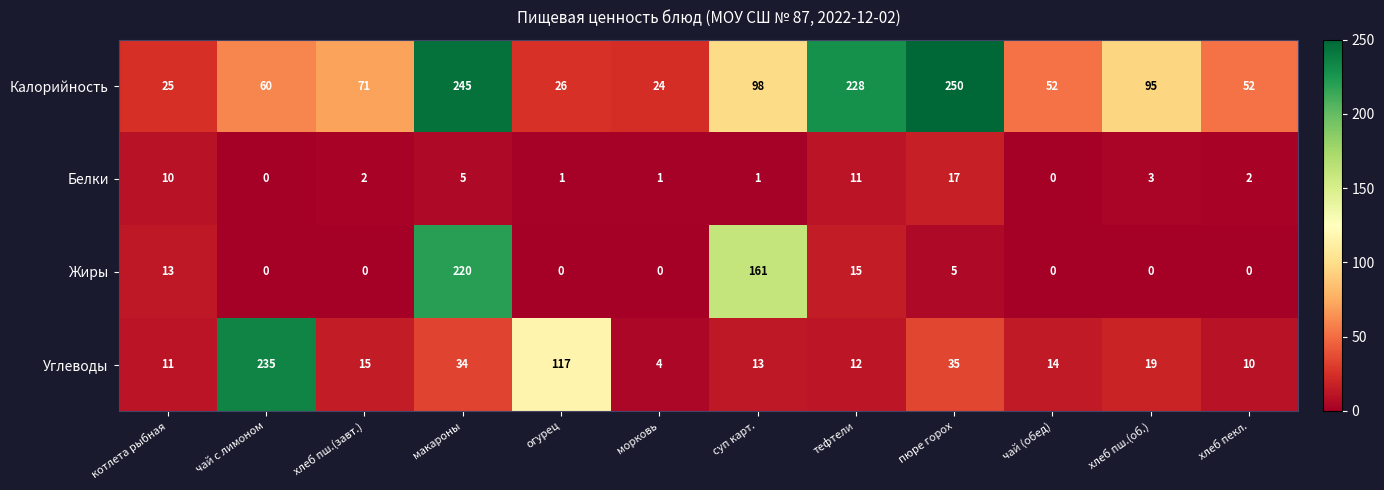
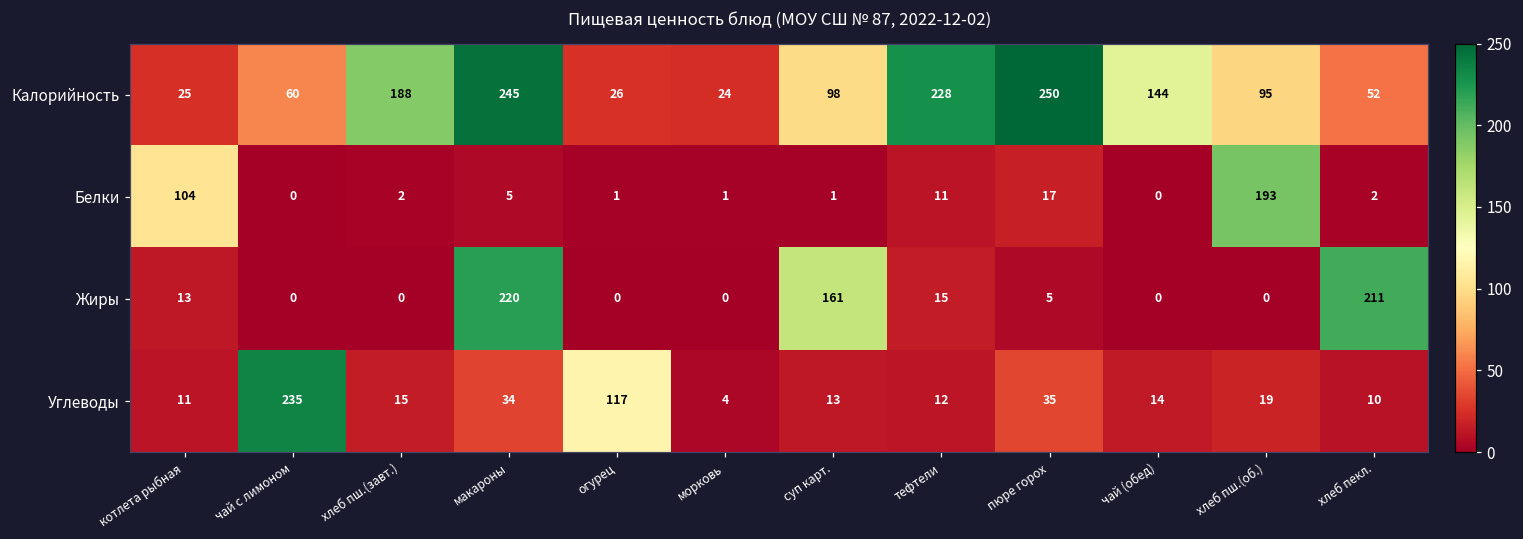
  {
    "Калорийность": {
      "котлета рыбная": 25,
      "чай с лимоном": 60,
-     "хлеб пш.(завт.)": 71,
+     "хлеб пш.(завт.)": 188,
      "макароны": 245,
      "огурец": 26,
      "морковь": 24,
      "суп карт.": 98,
      "тефтели": 228,
      "пюре горох": 250,
-     "чай (обед)": 52,
+     "чай (обед)": 144,
      "хлеб пш.(об.)": 95,
      "хлеб пекл.": 52
    },
    "Белки": {
-     "котлета рыбная": 10,
+     "котлета рыбная": 104,
      "чай с лимоном": 0,
      "хлеб пш.(завт.)": 2,
      "макароны": 5,
      "огурец": 1,
      "морковь": 1,
      "суп карт.": 1,
      "тефтели": 11,
      "пюре горох": 17,
      "чай (обед)": 0,
-     "хлеб пш.(об.)": 3,
+     "хлеб пш.(об.)": 193,
      "хлеб пекл.": 2
    },
    "Жиры": {
      "котлета рыбная": 13,
      "чай с лимоном": 0,
      "хлеб пш.(завт.)": 0,
      "макароны": 220,
      "огурец": 0,
      "морковь": 0,
      "суп карт.": 161,
      "тефтели": 15,
      "пюре горох": 5,
      "чай (обед)": 0,
      "хлеб пш.(об.)": 0,
-     "хлеб пекл.": 0
+     "хлеб пекл.": 211
    },
    "Углеводы": {
      "котлета рыбная": 11,
      "чай с лимоном": 235,
      "хлеб пш.(завт.)": 15,
      "макароны": 34,
      "огурец": 117,
      "морковь": 4,
      "суп карт.": 13,
      "тефтели": 12,
      "пюре горох": 35,
      "чай (обед)": 14,
      "хлеб пш.(об.)": 19,
      "хлеб пекл.": 10
    }
  }
